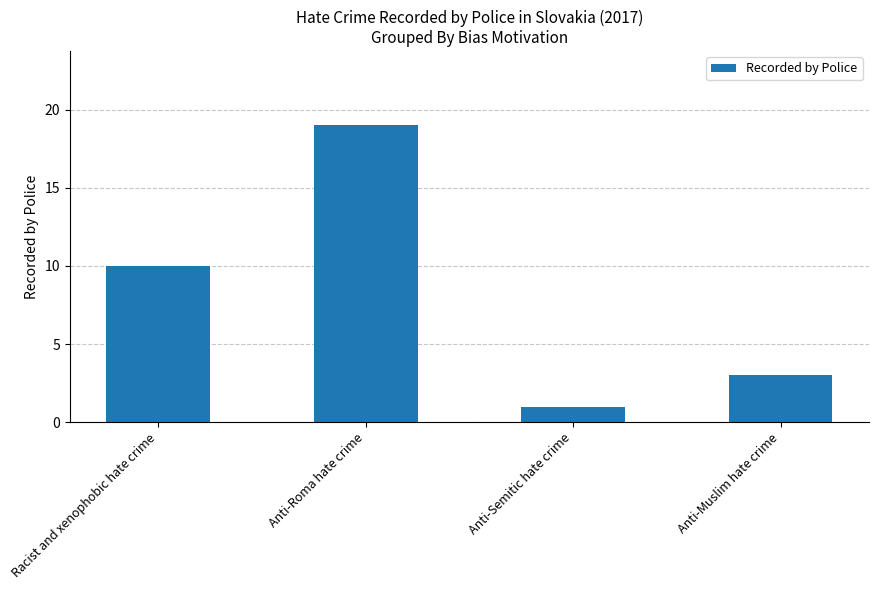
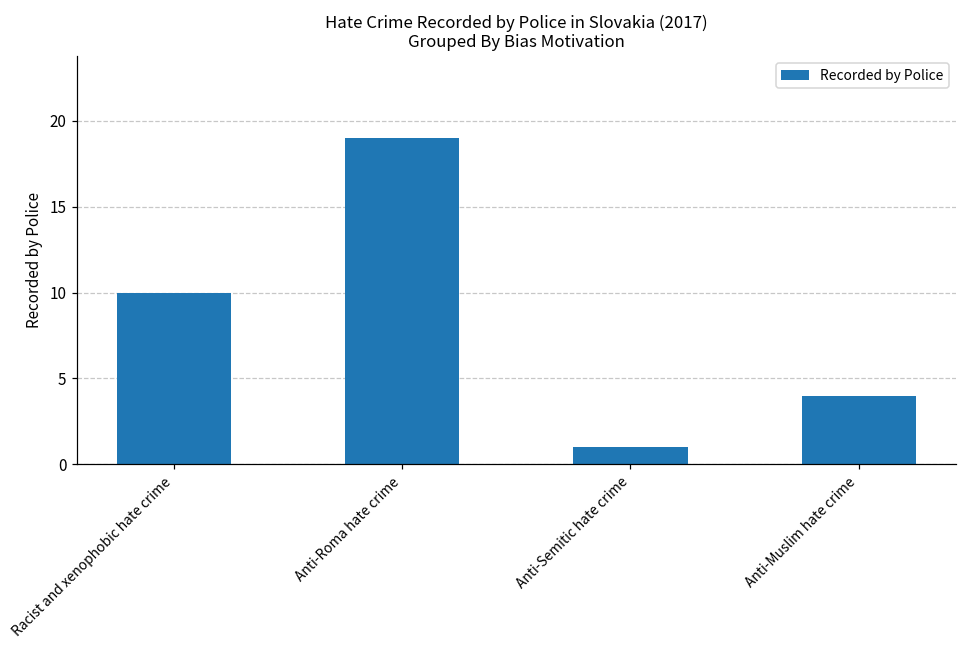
  {
    "Racist and xenophobic hate crime": 10,
    "Anti-Roma hate crime": 19,
    "Anti-Semitic hate crime": 1,
-   "Anti-Muslim hate crime": 3
+   "Anti-Muslim hate crime": 4
  }
